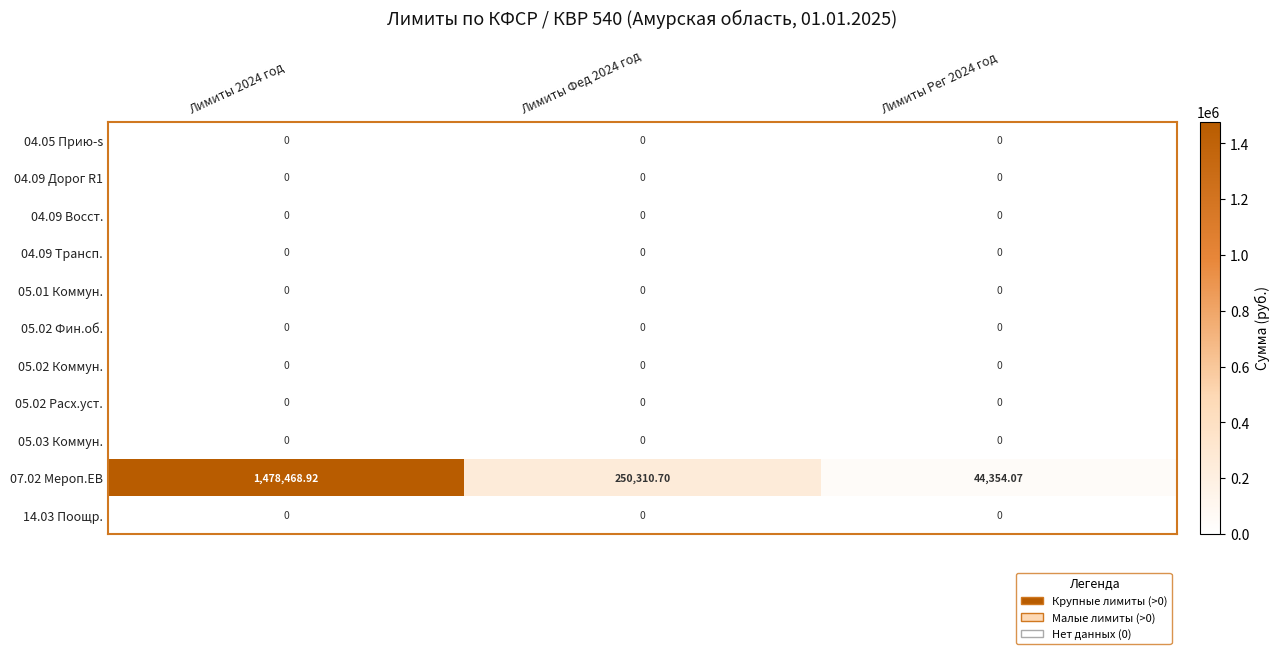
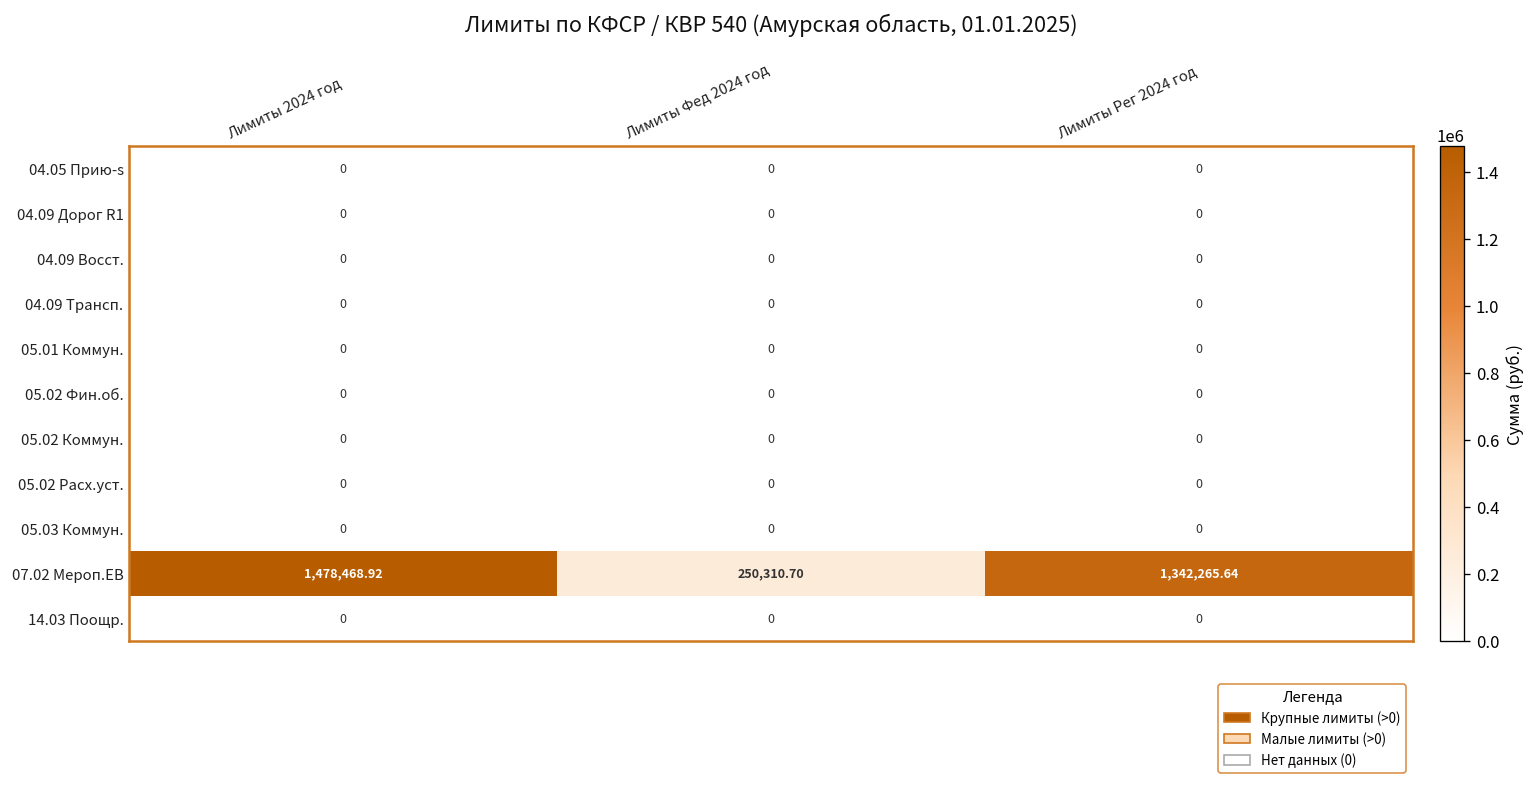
  {
    "04.05 Прию­s": {
      "Лимиты 2024 год": "0",
      "Лимиты Фед 2024 год": "0",
      "Лимиты Рег 2024 год": "0"
    },
    "04.09 Дорог R1": {
      "Лимиты 2024 год": "0",
      "Лимиты Фед 2024 год": "0",
      "Лимиты Рег 2024 год": "0"
    },
    "04.09 Восст.": {
      "Лимиты 2024 год": "0",
      "Лимиты Фед 2024 год": "0",
      "Лимиты Рег 2024 год": "0"
    },
    "04.09 Трансп.": {
      "Лимиты 2024 год": "0",
      "Лимиты Фед 2024 год": "0",
      "Лимиты Рег 2024 год": "0"
    },
    "05.01 Коммун.": {
      "Лимиты 2024 год": "0",
      "Лимиты Фед 2024 год": "0",
      "Лимиты Рег 2024 год": "0"
    },
    "05.02 Фин.об.": {
      "Лимиты 2024 год": "0",
      "Лимиты Фед 2024 год": "0",
      "Лимиты Рег 2024 год": "0"
    },
    "05.02 Коммун.": {
      "Лимиты 2024 год": "0",
      "Лимиты Фед 2024 год": "0",
      "Лимиты Рег 2024 год": "0"
    },
    "05.02 Расх.уст.": {
      "Лимиты 2024 год": "0",
      "Лимиты Фед 2024 год": "0",
      "Лимиты Рег 2024 год": "0"
    },
    "05.03 Коммун.": {
      "Лимиты 2024 год": "0",
      "Лимиты Фед 2024 год": "0",
      "Лимиты Рег 2024 год": "0"
    },
    "07.02 Мероп.EВ": {
      "Лимиты 2024 год": "1,478,468.92",
      "Лимиты Фед 2024 год": "250,310.70",
-     "Лимиты Рег 2024 год": "44,354.07"
+     "Лимиты Рег 2024 год": "1,342,265.64"
    },
    "14.03 Поощр.": {
      "Лимиты 2024 год": "0",
      "Лимиты Фед 2024 год": "0",
      "Лимиты Рег 2024 год": "0"
    }
  }
